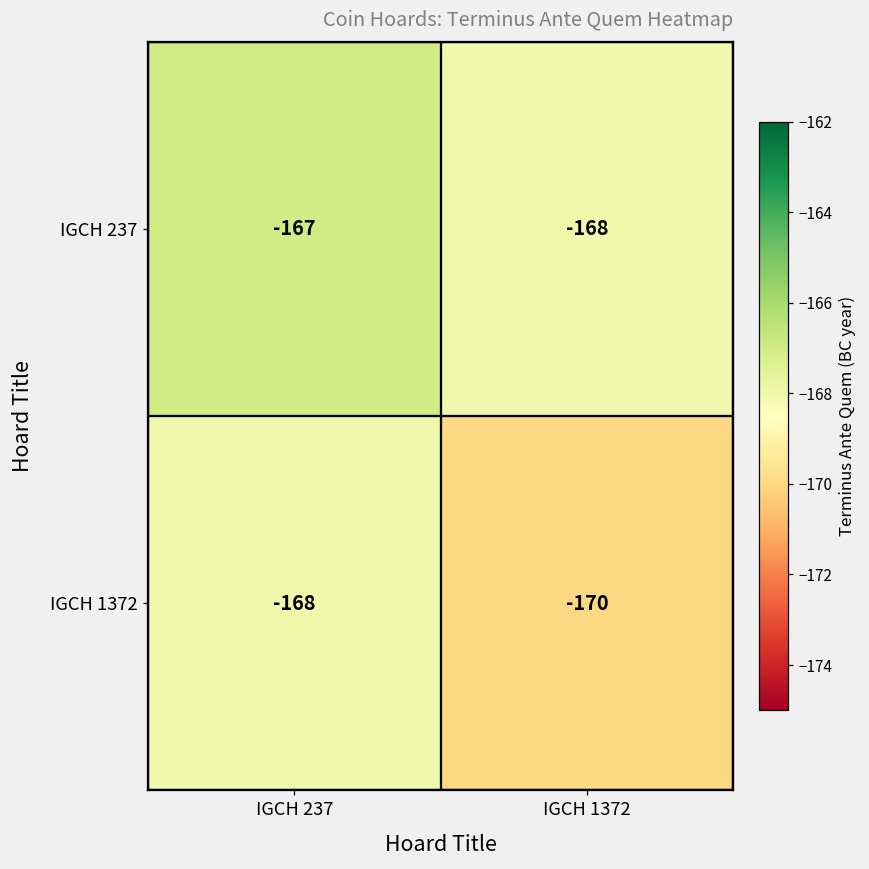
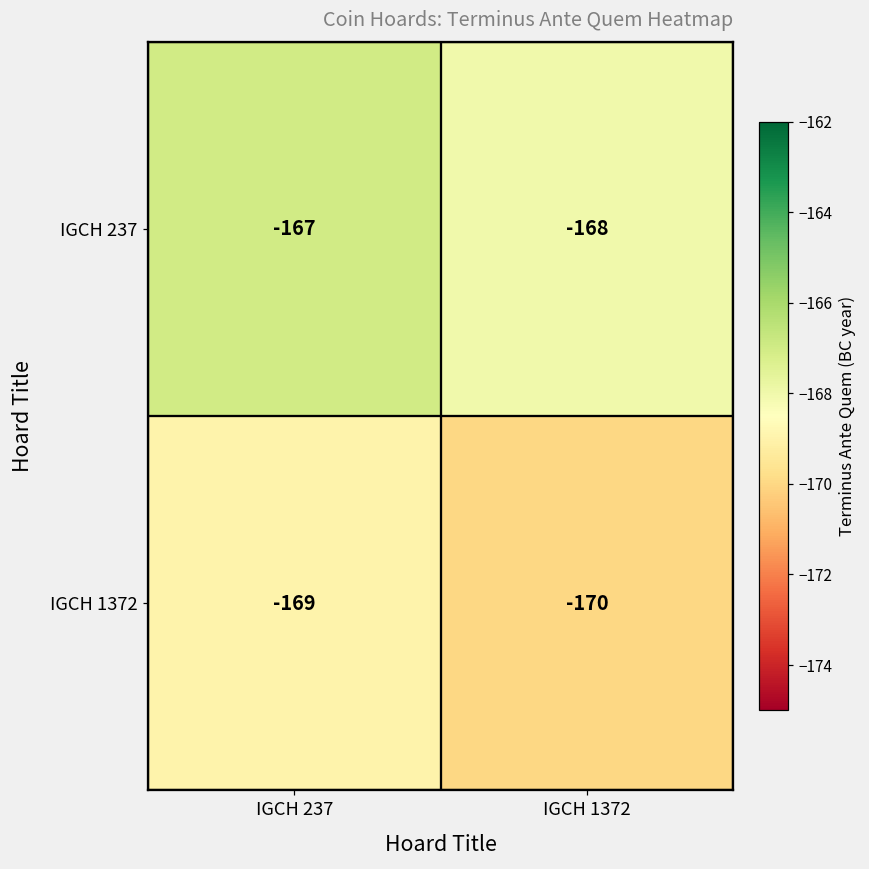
  {
    "IGCH 237": {
      "IGCH 237": -167,
      "IGCH 1372": -168
    },
    "IGCH 1372": {
-     "IGCH 237": -168,
+     "IGCH 237": -169,
      "IGCH 1372": -170
    }
  }
